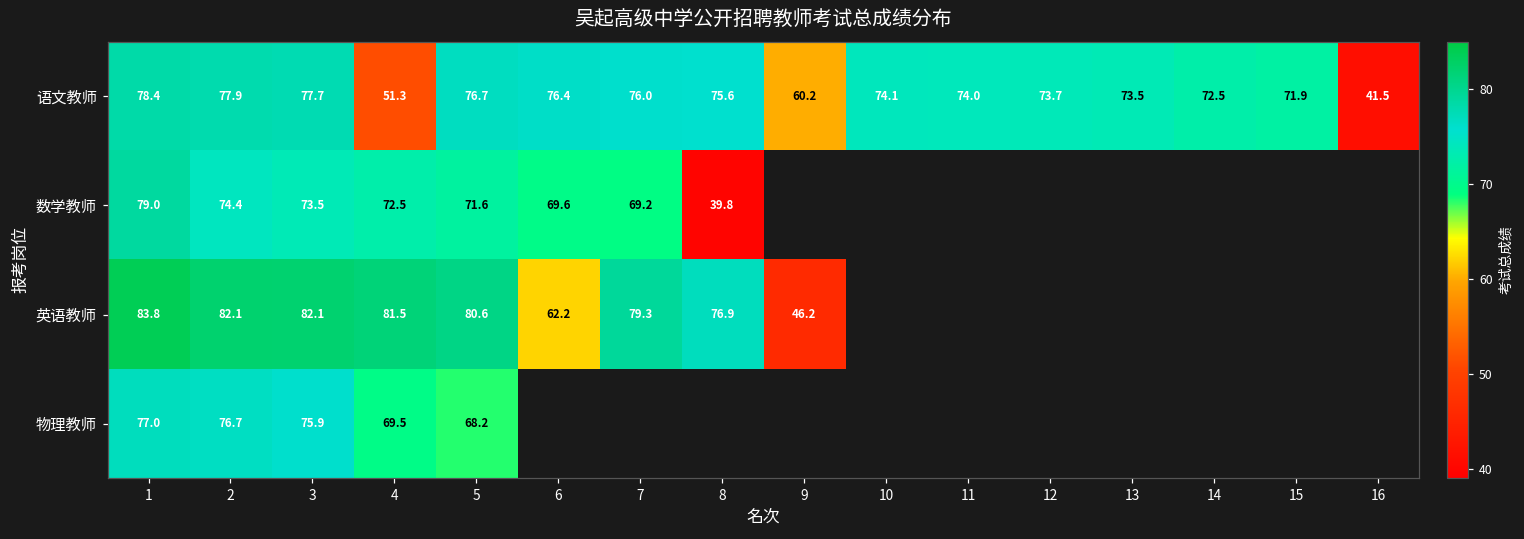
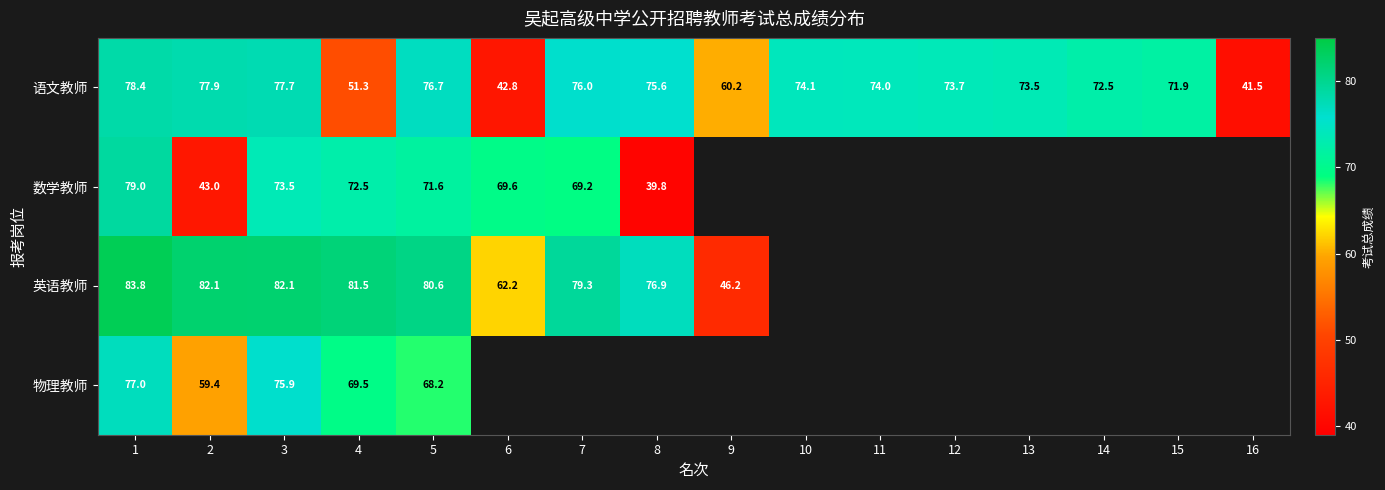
  {
    "语文教师": {
      "1": 78.4,
      "2": 77.9,
      "3": 77.7,
      "4": 51.3,
      "5": 76.7,
-     "6": 76.4,
+     "6": 42.8,
      "7": 76.0,
      "8": 75.6,
      "9": 60.2,
      "10": 74.1,
      "11": 74.0,
      "12": 73.7,
      "13": 73.5,
      "14": 72.5,
      "15": 71.9,
      "16": 41.5
    },
    "数学教师": {
      "1": 79.0,
-     "2": 74.4,
+     "2": 43.0,
      "3": 73.5,
      "4": 72.5,
      "5": 71.6,
      "6": 69.6,
      "7": 69.2,
      "8": 39.8
    },
    "英语教师": {
      "1": 83.8,
      "2": 82.1,
      "3": 82.1,
      "4": 81.5,
      "5": 80.6,
      "6": 62.2,
      "7": 79.3,
      "8": 76.9,
      "9": 46.2
    },
    "物理教师": {
      "1": 77.0,
-     "2": 76.7,
+     "2": 59.4,
      "3": 75.9,
      "4": 69.5,
      "5": 68.2
    }
  }
